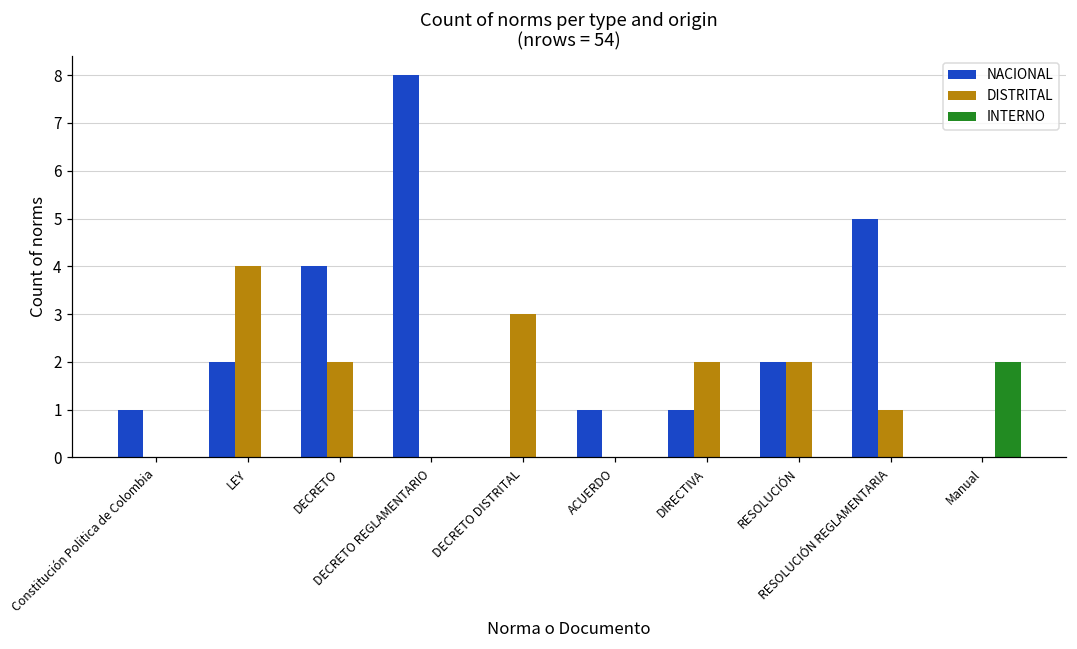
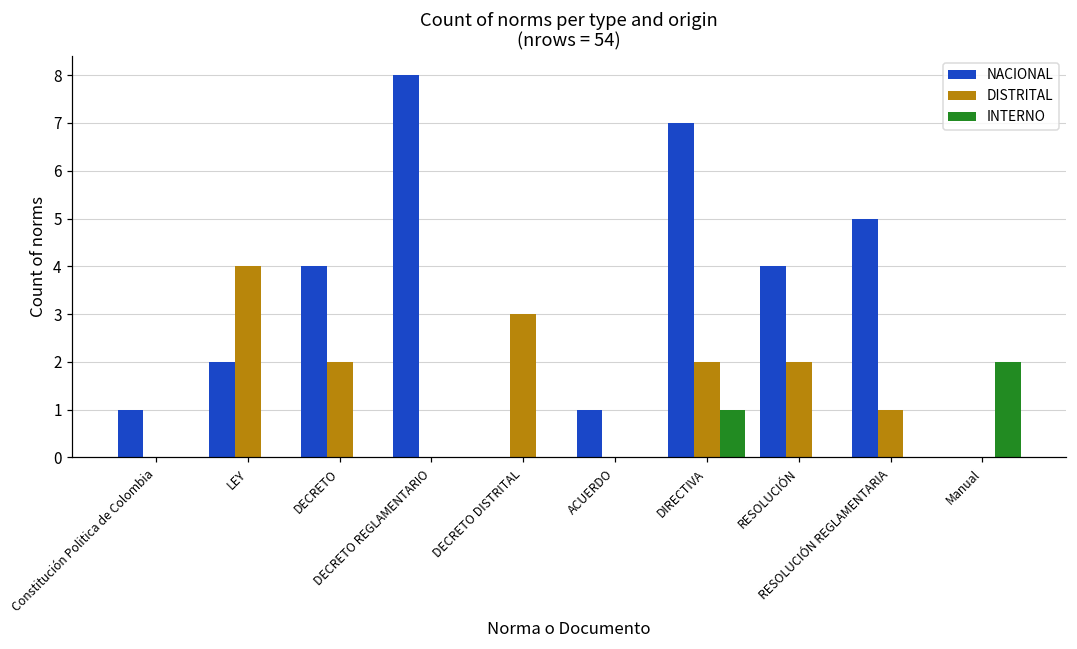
  {
    "NACIONAL": {
      "Constitución Politica de Colombia": 1,
      "LEY": 2,
      "DECRETO": 4,
      "DECRETO REGLAMENTARIO": 8,
      "DECRETO DISTRITAL": 0,
      "ACUERDO": 1,
-     "DIRECTIVA": 1,
-     "RESOLUCIÓN": 2,
+     "DIRECTIVA": 7,
+     "RESOLUCIÓN": 4,
      "RESOLUCIÓN REGLAMENTARIA": 5,
      "Manual": 0
    },
    "DISTRITAL": {
      "Constitución Politica de Colombia": 0,
      "LEY": 4,
      "DECRETO": 2,
      "DECRETO REGLAMENTARIO": 0,
      "DECRETO DISTRITAL": 3,
      "ACUERDO": 0,
      "DIRECTIVA": 2,
      "RESOLUCIÓN": 2,
      "RESOLUCIÓN REGLAMENTARIA": 1,
      "Manual": 0
    },
    "INTERNO": {
      "Constitución Politica de Colombia": 0,
      "LEY": 0,
      "DECRETO": 0,
      "DECRETO REGLAMENTARIO": 0,
      "DECRETO DISTRITAL": 0,
      "ACUERDO": 0,
-     "DIRECTIVA": 0,
+     "DIRECTIVA": 1,
      "RESOLUCIÓN": 0,
      "RESOLUCIÓN REGLAMENTARIA": 0,
      "Manual": 2
    }
  }
